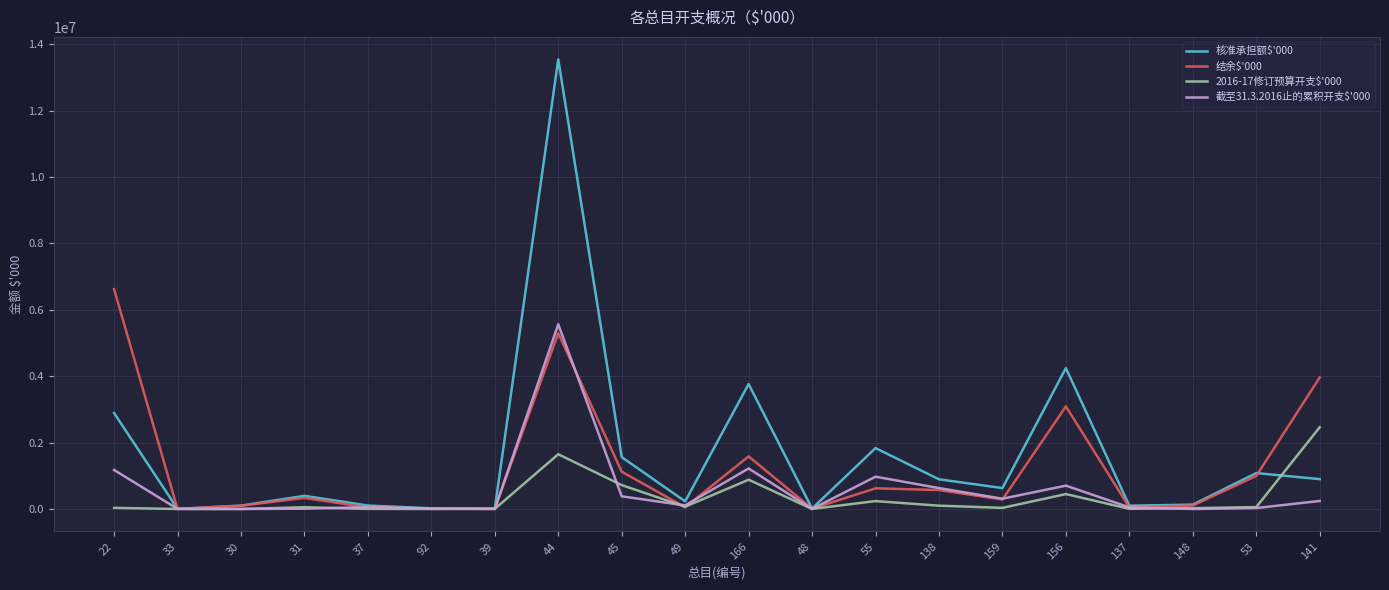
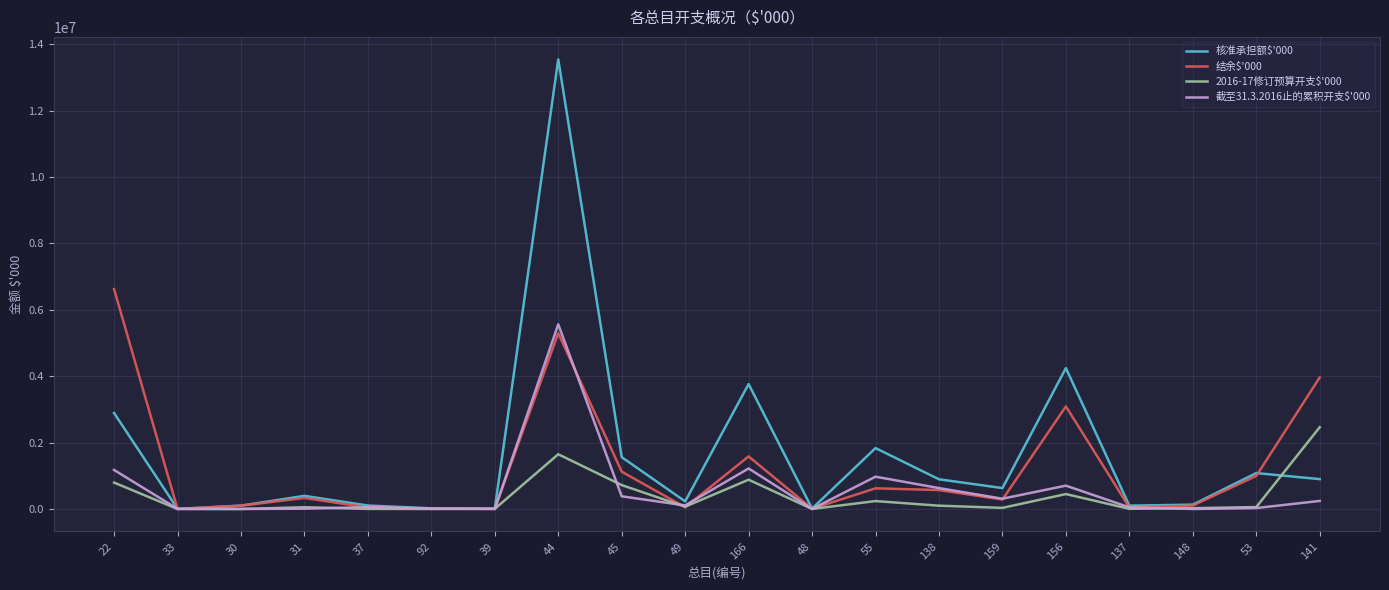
  {
    "核准承担额$'000": {
      "22": 2900000,
      "44": 13500000,
      "45": 1600000,
      "49": 200000,
      "166": 3800000,
      "55": 1800000,
      "138": 900000,
      "159": 600000,
      "156": 4200000,
      "53": 1100000,
      "141": 900000
    },
    "结余$'000": {
      "22": 6600000,
      "44": 5300000,
      "45": 1100000,
      "166": 1600000,
      "55": 600000,
      "156": 3100000,
      "53": 1000000,
      "141": 4000000
    },
    "2016-17修订预算开支$'000": {
-     "22": 0,
+     "22": 800000,
      "44": 1600000,
      "45": 700000,
      "166": 900000,
      "55": 200000,
      "138": 100000,
      "159": 0,
      "156": 400000,
      "141": 2500000
    },
    "截至31.3.2016止的累积开支$'000": {
      "22": 1200000,
      "44": 5600000,
      "45": 400000,
      "166": 1200000,
      "55": 1000000,
      "156": 700000,
      "141": 200000
    }
  }
